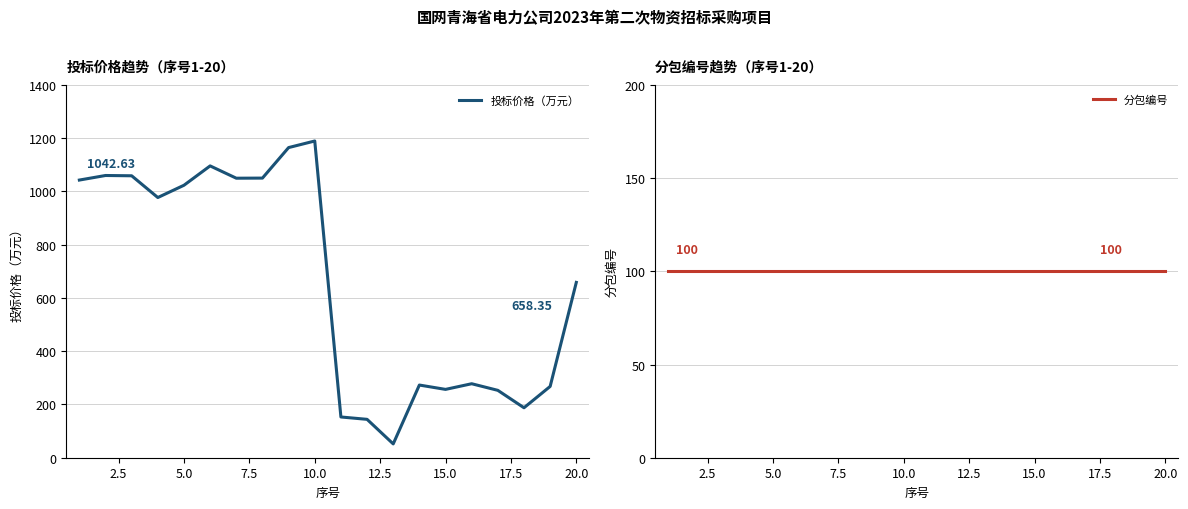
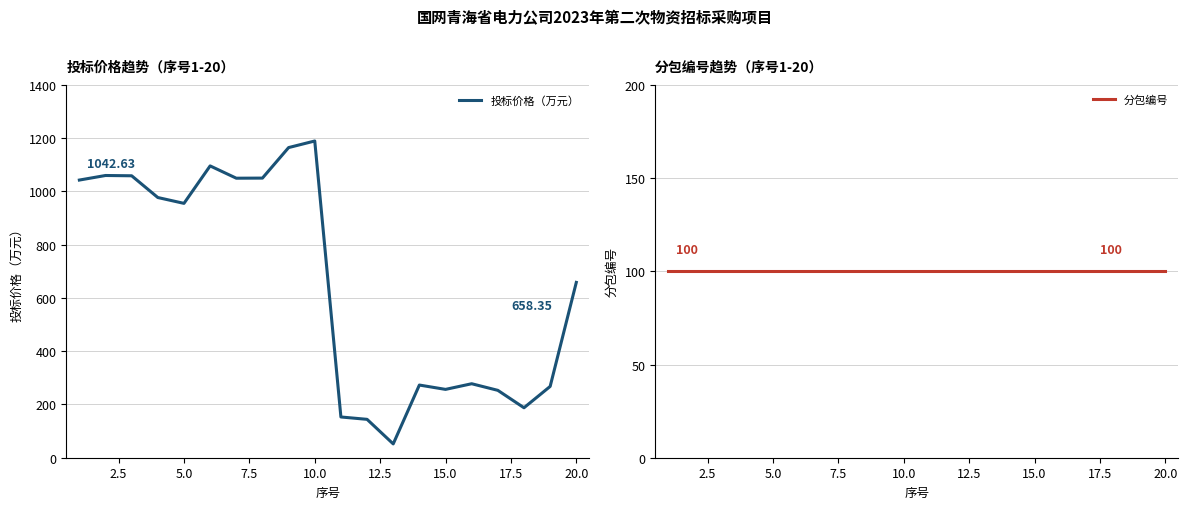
  {
    "投标价格趋势（序号1-20）": {
-     "5.0": 1020,
+     "5.0": 960,
      "10.0": 1190,
      "15.0": 260,
      "20.0": 660
    },
    "分包编号趋势（序号1-20）": {
      "5.0": 100,
      "10.0": 100,
      "15.0": 100,
      "20.0": 100
    }
  }
